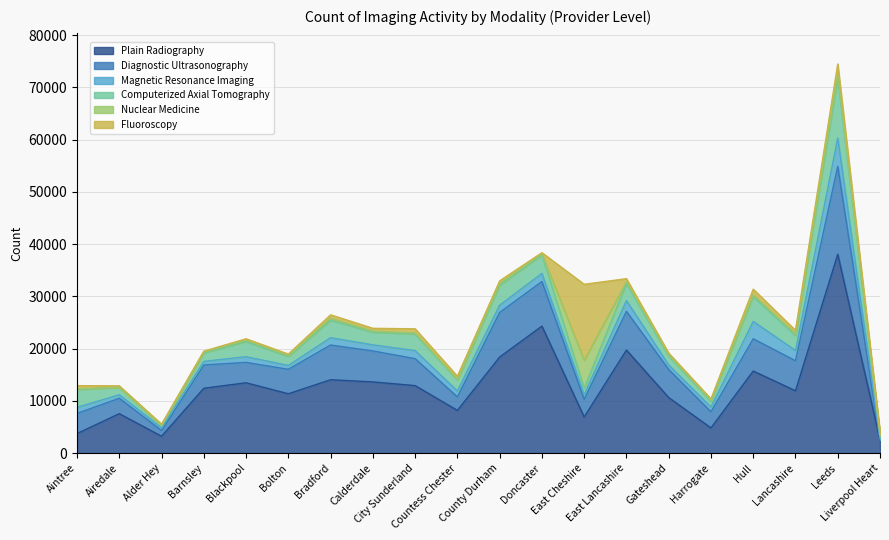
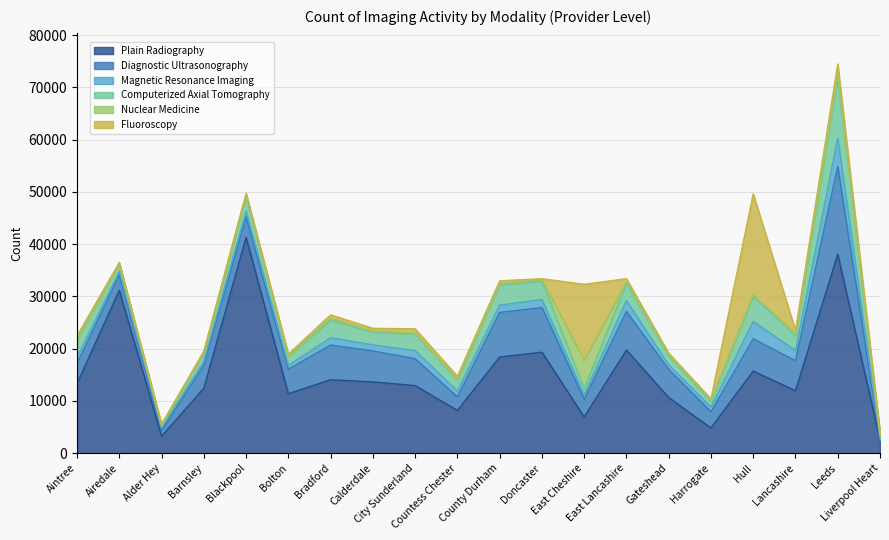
  {
    "Plain Radiography": {
-     "Aintree": 4000,
-     "Airedale": 8000,
+     "Aintree": 13000,
+     "Airedale": 31000,
      "Alder Hey": 3000,
      "Barnsley": 12000,
-     "Blackpool": 13000,
+     "Blackpool": 41000,
      "Bolton": 11000,
      "Bradford": 14000,
      "Calderdale": 14000,
      "City Sunderland": 13000,
      "Countess Chester": 8000,
      "County Durham": 18000,
-     "Doncaster": 24000,
+     "Doncaster": 19000,
      "East Cheshire": 7000,
      "East Lancashire": 20000,
      "Gateshead": 11000,
      "Harrogate": 5000,
      "Hull": 16000,
      "Lancashire": 12000,
      "Leeds": 38000
    },
    "Computerized Axial Tomography": {
      "East Cheshire": 1000,
      "Leeds": 12000
    },
    "Nuclear Medicine": {
      "East Cheshire": 5000,
      "Leeds": 1000
    },
    "Fluoroscopy": {
      "Aintree": 1000,
      "Bradford": 1000,
      "Calderdale": 1000,
      "City Sunderland": 1000,
      "Countess Chester": 1000,
      "County Durham": 1000,
      "East Cheshire": 15000,
      "East Lancashire": 1000,
-     "Hull": 1000,
+     "Hull": 19000,
      "Lancashire": 1000,
      "Leeds": 2000,
      "Liverpool Heart": 1000
    }
  }
